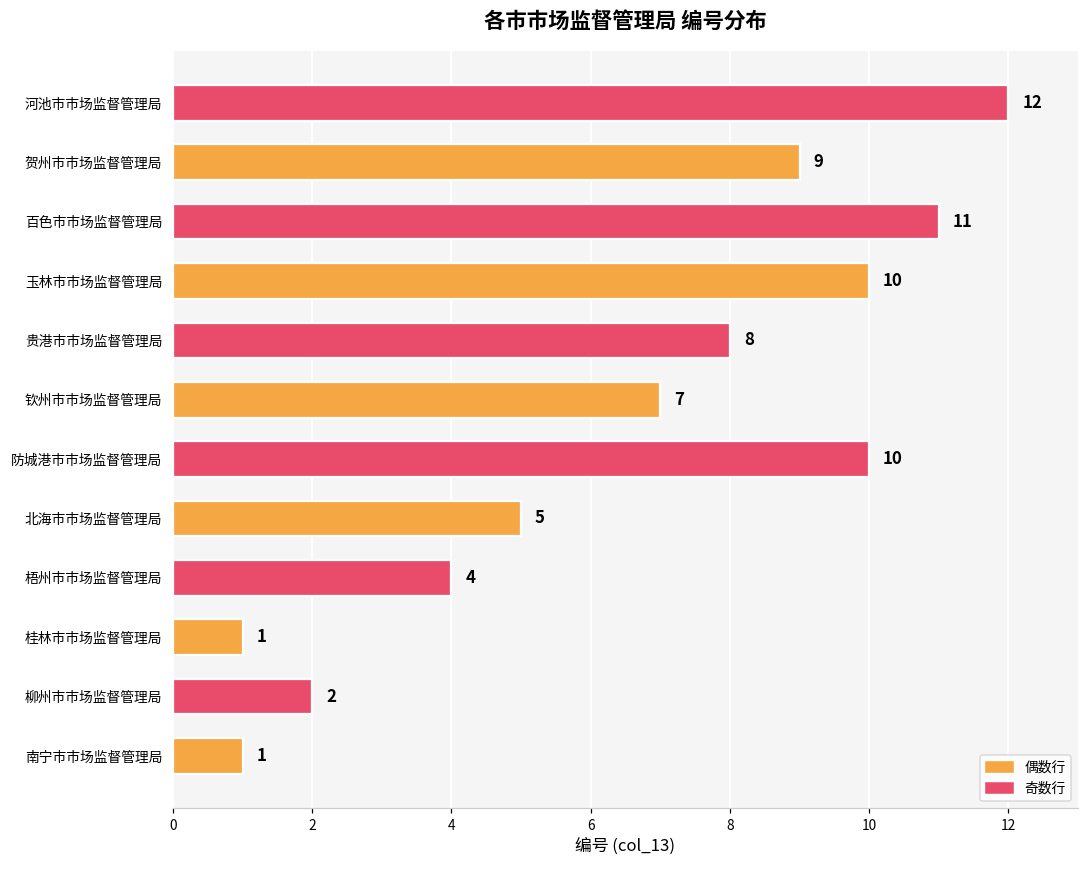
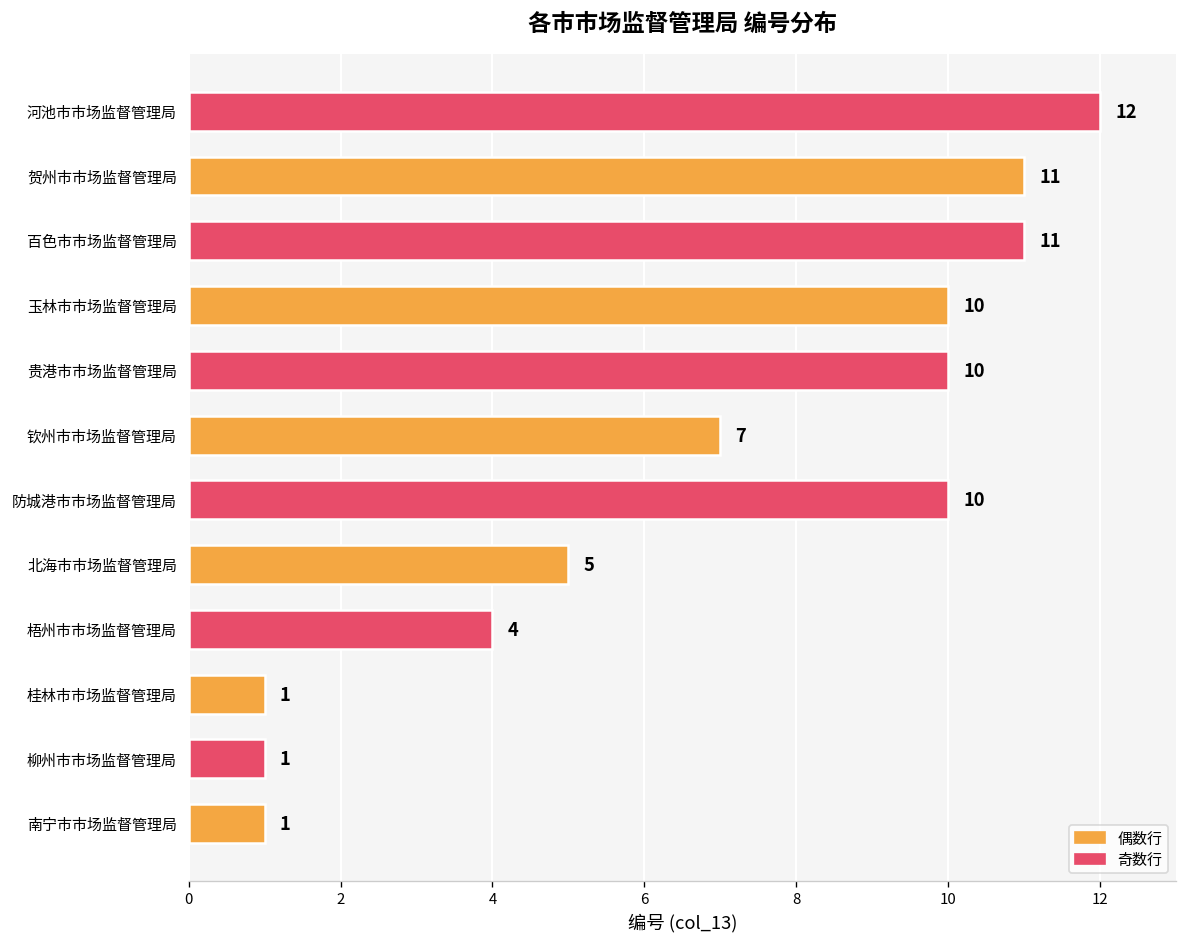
  {
    "河池市市场监督管理局": 12,
-   "贺州市市场监督管理局": 9,
+   "贺州市市场监督管理局": 11,
    "百色市市场监督管理局": 11,
    "玉林市市场监督管理局": 10,
-   "贵港市市场监督管理局": 8,
+   "贵港市市场监督管理局": 10,
    "钦州市市场监督管理局": 7,
    "防城港市市场监督管理局": 10,
    "北海市市场监督管理局": 5,
    "梧州市市场监督管理局": 4,
    "桂林市市场监督管理局": 1,
-   "柳州市市场监督管理局": 2,
+   "柳州市市场监督管理局": 1,
    "南宁市市场监督管理局": 1
  }
